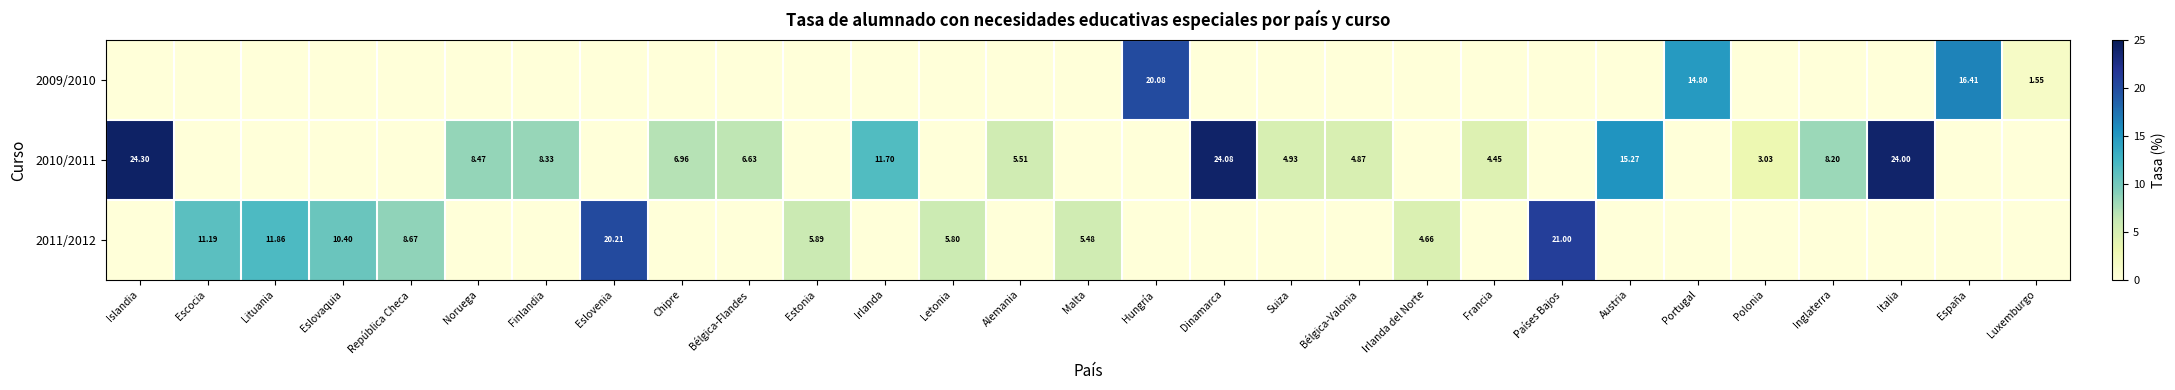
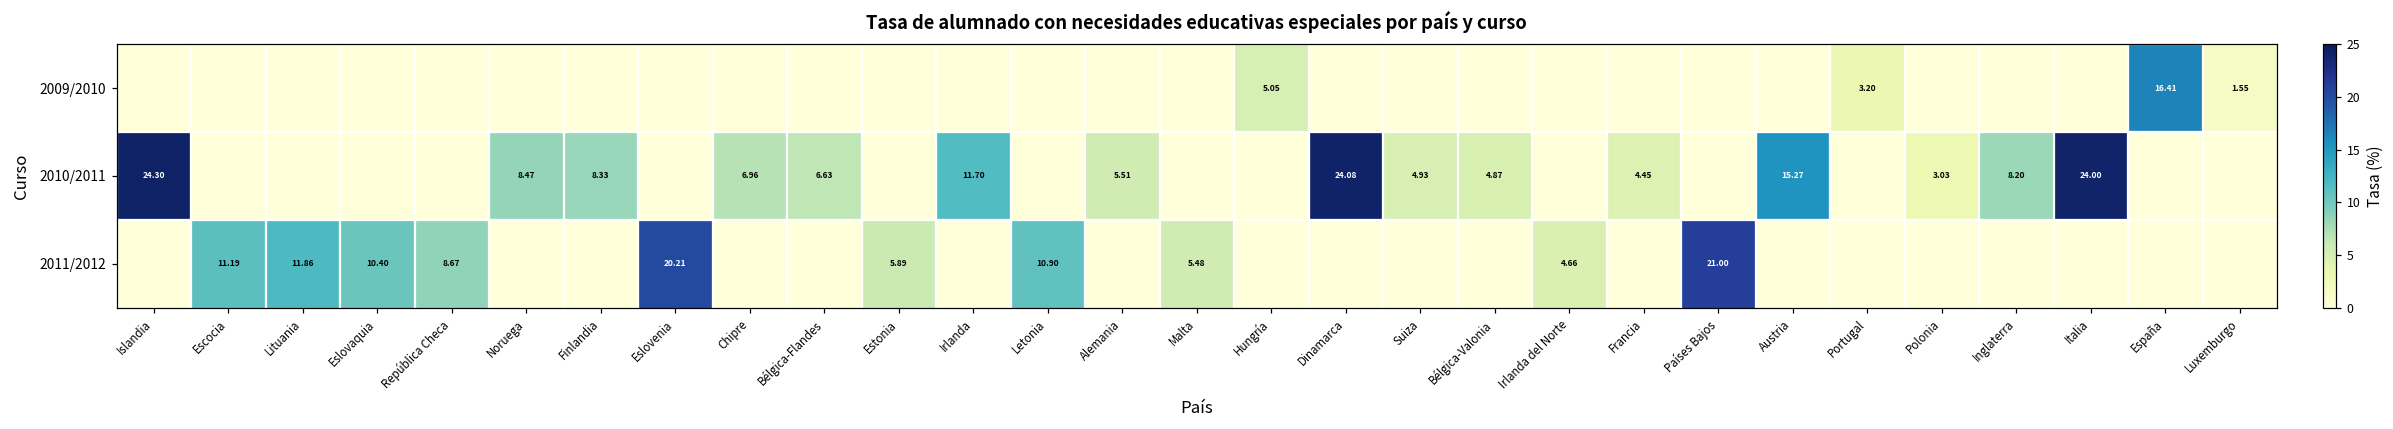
  {
    "2009/2010": {
-     "Hungría": 20.08,
-     "Portugal": 14.80,
+     "Hungría": 5.05,
+     "Portugal": 3.20,
      "España": 16.41,
      "Luxemburgo": 1.55
    },
    "2010/2011": {
      "Islandia": 24.30,
      "Noruega": 8.47,
      "Finlandia": 8.33,
      "Chipre": 6.96,
      "Bélgica-Flandes": 6.63,
      "Irlanda": 11.70,
      "Alemania": 5.51,
      "Dinamarca": 24.08,
      "Suiza": 4.93,
      "Bélgica-Valonia": 4.87,
      "Francia": 4.45,
      "Austria": 15.27,
      "Polonia": 3.03,
      "Inglaterra": 8.20,
      "Italia": 24.00
    },
    "2011/2012": {
      "Escocia": 11.19,
      "Lituania": 11.86,
      "Eslovaquia": 10.40,
      "República Checa": 8.67,
      "Eslovenia": 20.21,
      "Estonia": 5.89,
-     "Letonia": 5.80,
+     "Letonia": 10.90,
      "Malta": 5.48,
      "Irlanda del Norte": 4.66,
      "Países Bajos": 21.00
    }
  }
